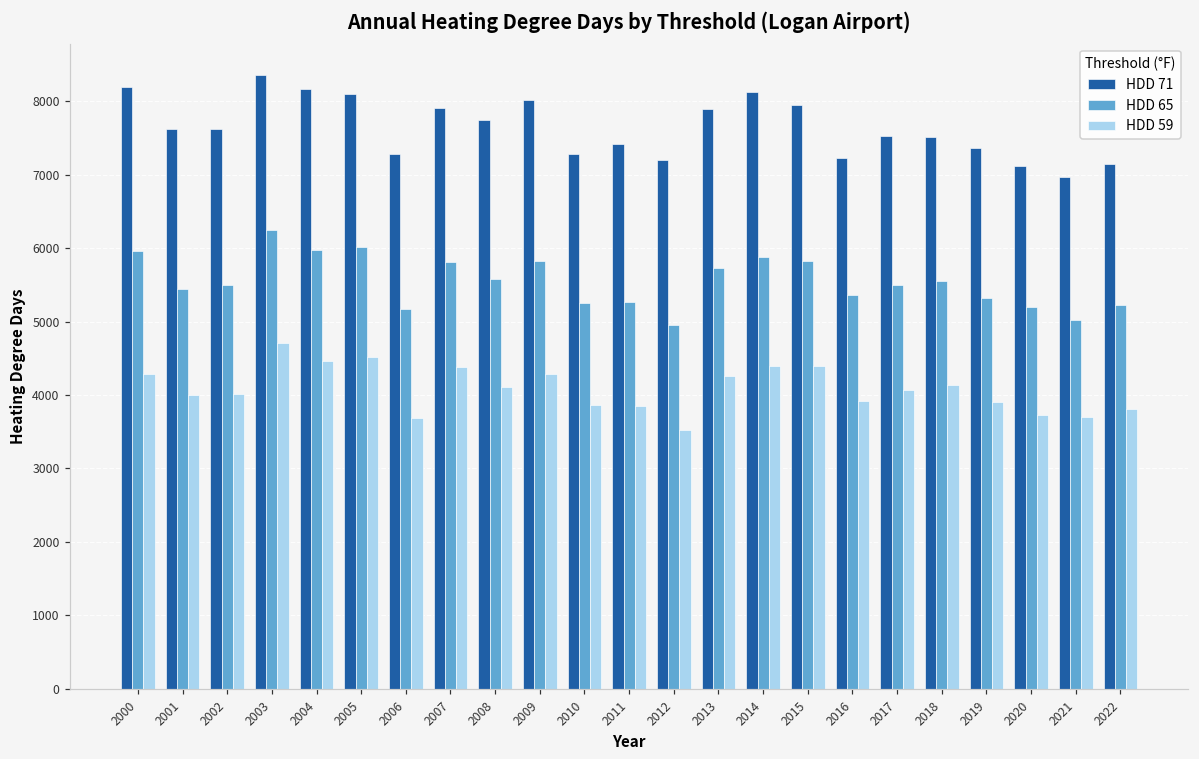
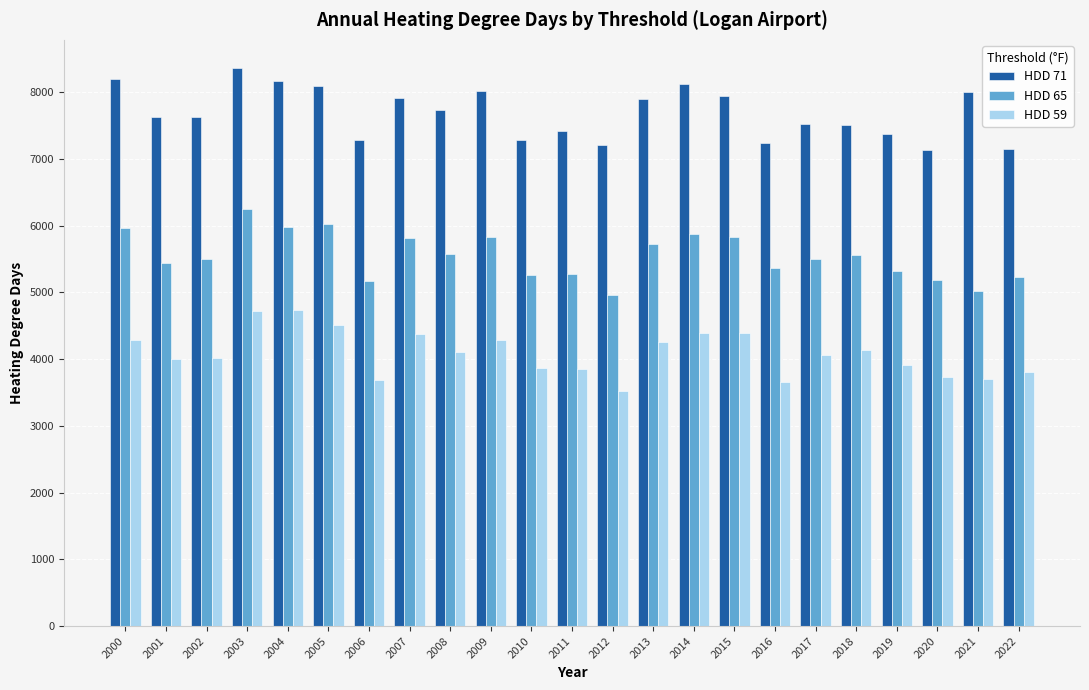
  {
    "HDD 71": {
      "2000": 8200,
      "2001": 7600,
      "2002": 7600,
      "2003": 8400,
      "2004": 8200,
      "2005": 8100,
      "2006": 7300,
      "2007": 7900,
      "2008": 7700,
      "2009": 8000,
      "2010": 7300,
      "2011": 7400,
      "2012": 7200,
      "2013": 7900,
      "2014": 8100,
      "2015": 7900,
      "2016": 7200,
      "2017": 7500,
      "2018": 7500,
      "2019": 7400,
      "2020": 7100,
-     "2021": 7000,
+     "2021": 8000,
      "2022": 7100
    },
    "HDD 65": {
      "2000": 6000,
      "2001": 5400,
      "2002": 5500,
      "2003": 6200,
      "2004": 6000,
      "2005": 6000,
      "2006": 5200,
      "2007": 5800,
      "2008": 5600,
      "2009": 5800,
      "2010": 5300,
      "2011": 5300,
      "2012": 5000,
      "2013": 5700,
      "2014": 5900,
      "2015": 5800,
      "2016": 5400,
      "2017": 5500,
      "2018": 5600,
      "2019": 5300,
      "2020": 5200,
      "2021": 5000,
      "2022": 5200
    },
    "HDD 59": {
      "2000": 4300,
      "2001": 4000,
      "2002": 4000,
      "2003": 4700,
-     "2004": 4500,
+     "2004": 4700,
      "2005": 4500,
      "2006": 3700,
      "2007": 4400,
      "2008": 4100,
      "2009": 4300,
      "2010": 3900,
      "2011": 3900,
      "2012": 3500,
      "2013": 4300,
      "2014": 4400,
      "2015": 4400,
-     "2016": 3900,
+     "2016": 3700,
      "2017": 4100,
      "2018": 4100,
      "2019": 3900,
      "2020": 3700,
      "2021": 3700,
      "2022": 3800
    }
  }
